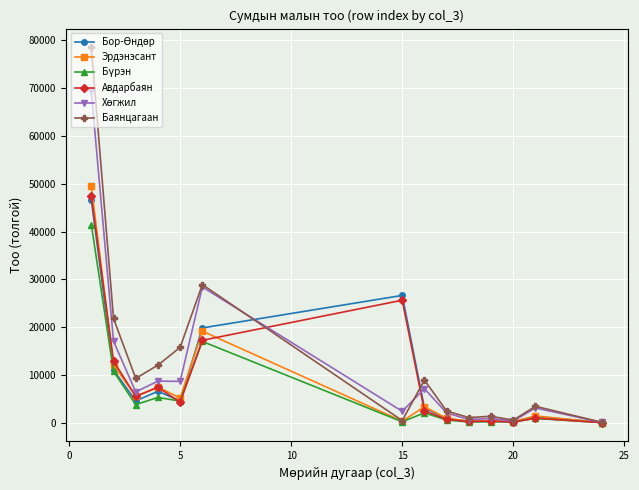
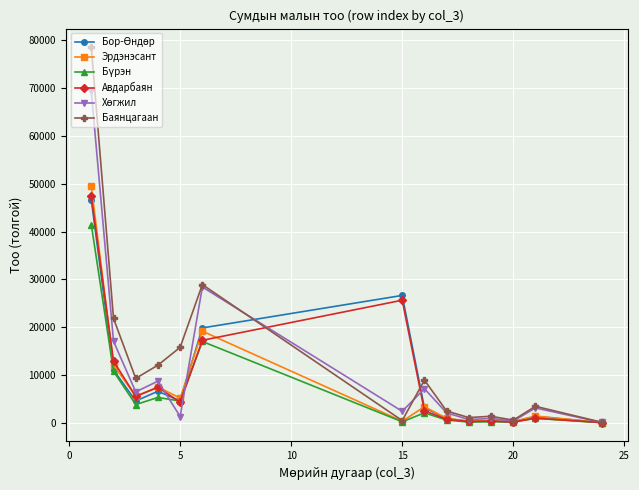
  {
    "Бор-Өндөр": {
      "15": 27000
    },
    "Эрдэнэсант": {
      "5": 5000
    },
    "Авдарбаян": {
      "15": 26000
    },
    "Хөгжил": {
-     "5": 9000,
+     "5": 1000,
      "15": 2000
    },
    "Баянцагаан": {
      "5": 16000
    }
  }
